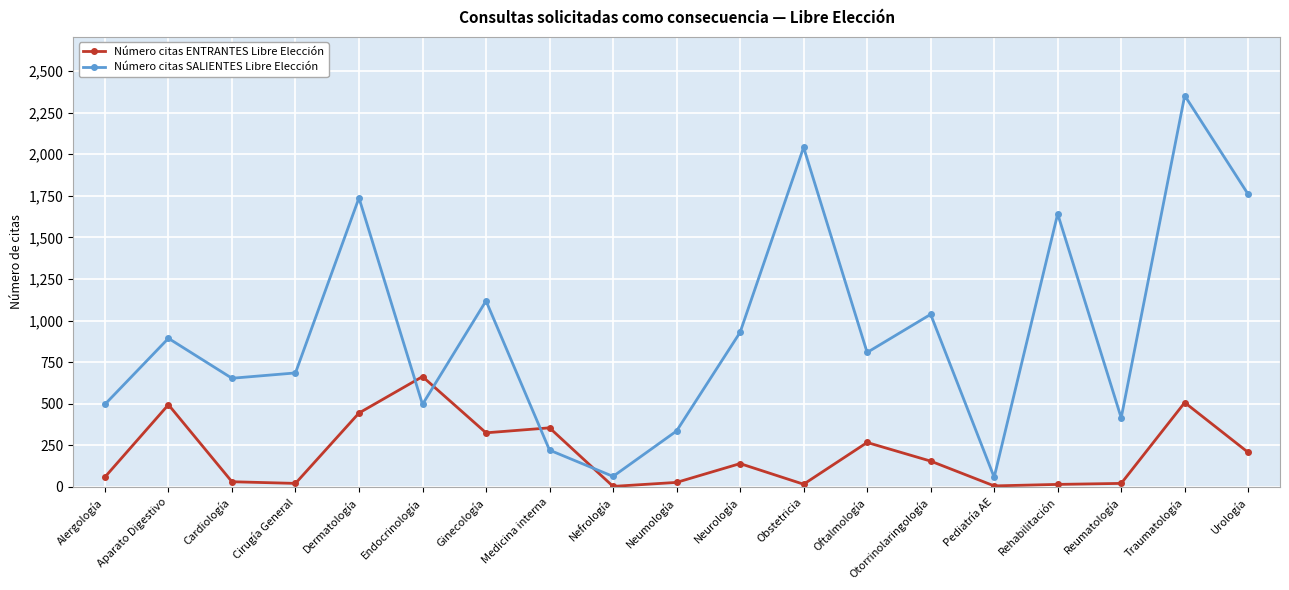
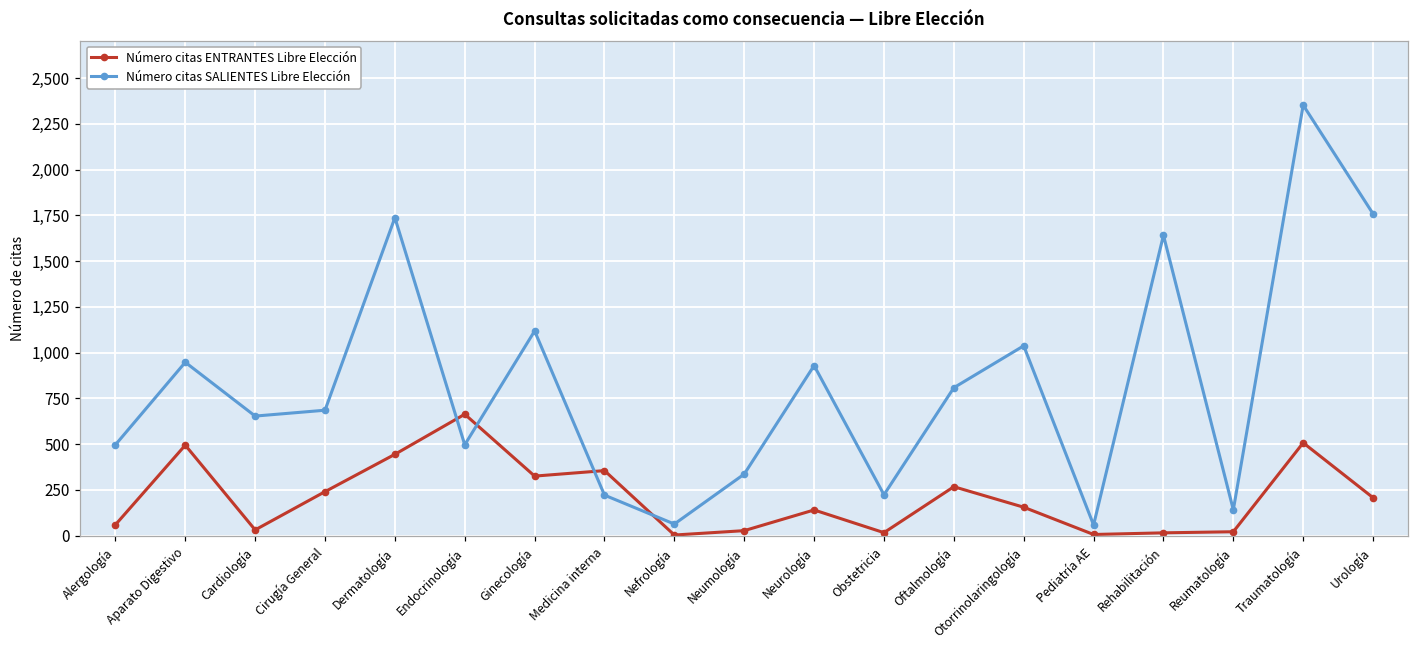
  {
    "Número citas ENTRANTES Libre Elección": {
      "Alergología": "60",
      "Aparato Digestivo": "490",
      "Cardiología": "30",
-     "Cirugía General": "20",
+     "Cirugía General": "240",
      "Dermatología": "440",
      "Endocrinología": "660",
      "Ginecología": "330",
      "Medicina interna": "360",
      "Nefrología": "0",
      "Neumología": "30",
      "Neurología": "140",
      "Obstetricia": "20",
      "Oftalmología": "270",
      "Otorrinolaringología": "160",
      "Pediatría AE": "10",
      "Rehabilitación": "20",
      "Reumatología": "20",
      "Traumatología": "510",
      "Urología": "210"
    },
    "Número citas SALIENTES Libre Elección": {
      "Alergología": "500",
-     "Aparato Digestivo": "890",
+     "Aparato Digestivo": "950",
      "Cardiología": "650",
      "Cirugía General": "690",
      "Dermatología": "1,740",
      "Endocrinología": "500",
      "Ginecología": "1,120",
      "Medicina interna": "220",
      "Nefrología": "60",
      "Neumología": "340",
      "Neurología": "930",
-     "Obstetricia": "2,040",
+     "Obstetricia": "220",
      "Oftalmología": "810",
      "Otorrinolaringología": "1,040",
      "Pediatría AE": "60",
      "Rehabilitación": "1,640",
-     "Reumatología": "420",
+     "Reumatología": "140",
      "Traumatología": "2,350",
      "Urología": "1,760"
    }
  }
